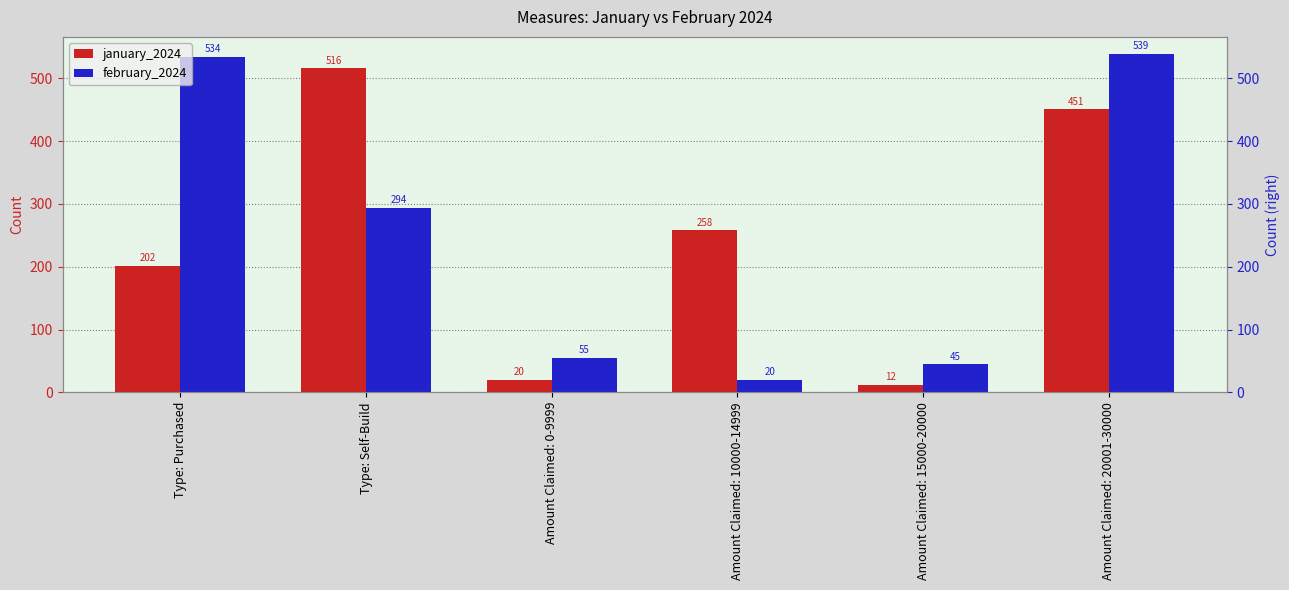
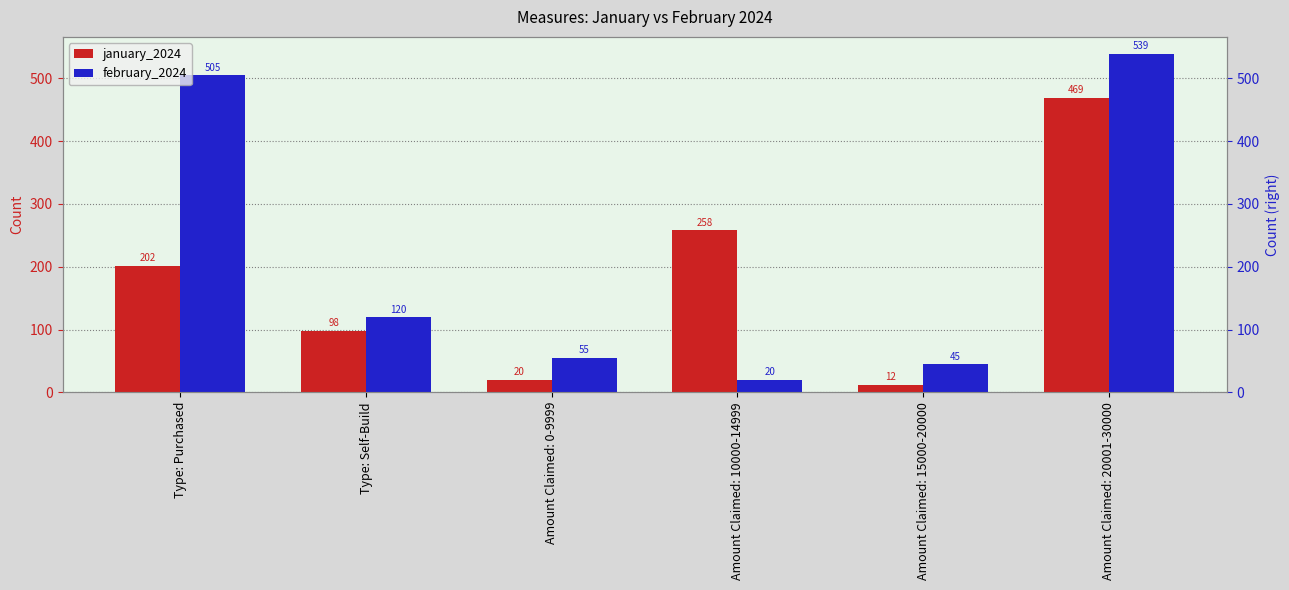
  {
    "january_2024": {
      "Type: Purchased": 202,
-     "Type: Self-Build": 516,
+     "Type: Self-Build": 98,
      "Amount Claimed: 0-9999": 20,
      "Amount Claimed: 10000-14999": 258,
      "Amount Claimed: 15000-20000": 12,
-     "Amount Claimed: 20001-30000": 451
+     "Amount Claimed: 20001-30000": 469
    },
    "february_2024": {
-     "Type: Purchased": 534,
-     "Type: Self-Build": 294,
+     "Type: Purchased": 505,
+     "Type: Self-Build": 120,
      "Amount Claimed: 0-9999": 55,
      "Amount Claimed: 10000-14999": 20,
      "Amount Claimed: 15000-20000": 45,
      "Amount Claimed: 20001-30000": 539
    }
  }
